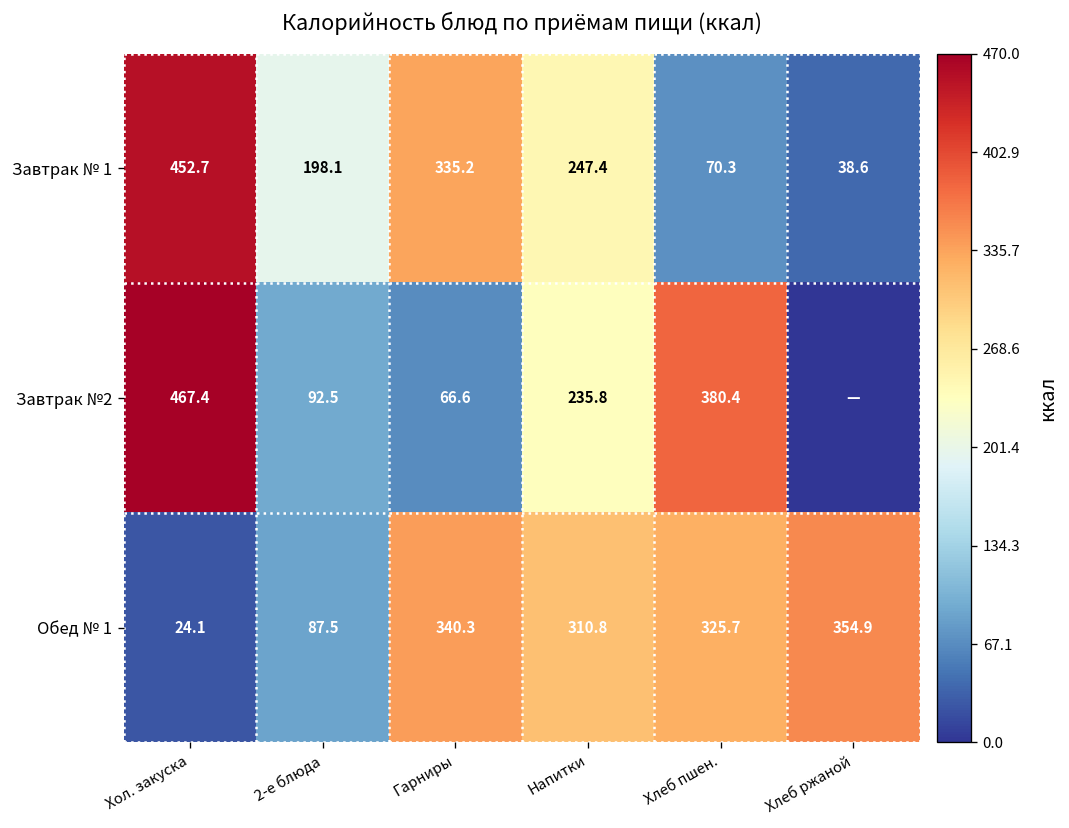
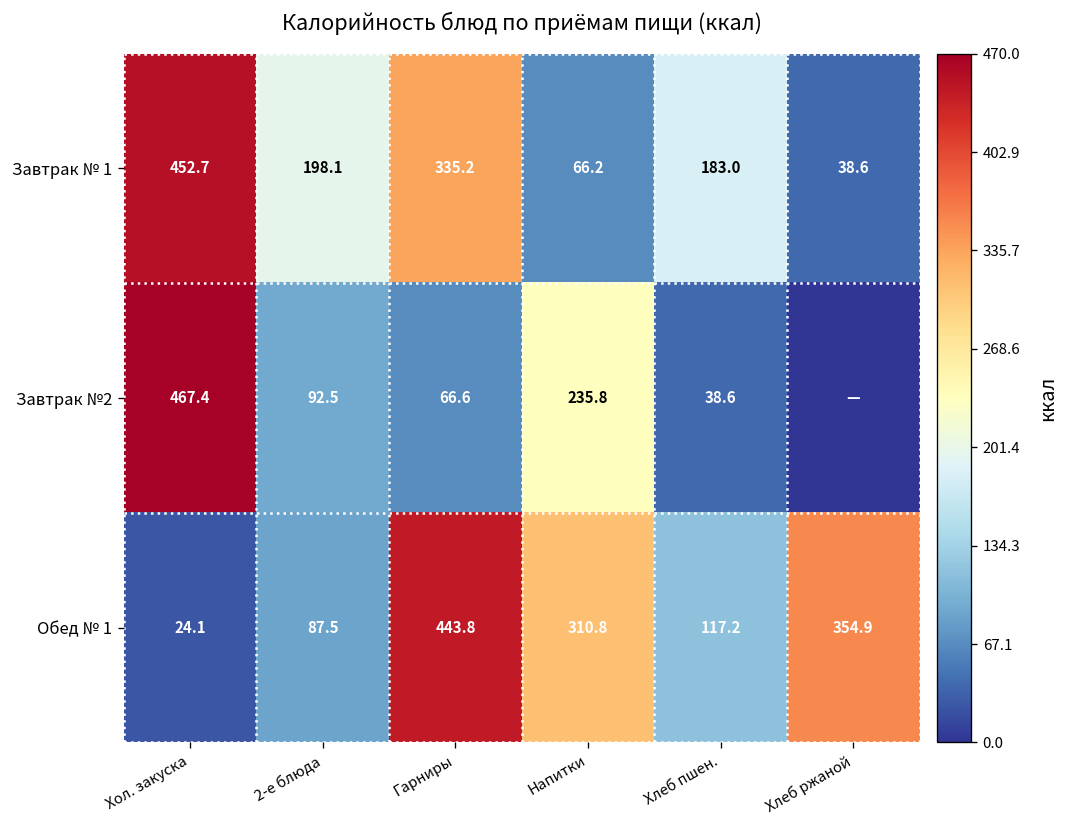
  {
    "Завтрак № 1": {
      "Хол. закуска": 452.7,
      "2-е блюда": 198.1,
      "Гарниры": 335.2,
-     "Напитки": 247.4,
-     "Хлеб пшен.": 70.3,
+     "Напитки": 66.2,
+     "Хлеб пшен.": 183.0,
      "Хлеб ржаной": 38.6
    },
    "Завтрак №2": {
      "Хол. закуска": 467.4,
      "2-е блюда": 92.5,
      "Гарниры": 66.6,
      "Напитки": 235.8,
-     "Хлеб пшен.": 380.4
+     "Хлеб пшен.": 38.6
    },
    "Обед № 1": {
      "Хол. закуска": 24.1,
      "2-е блюда": 87.5,
-     "Гарниры": 340.3,
+     "Гарниры": 443.8,
      "Напитки": 310.8,
-     "Хлеб пшен.": 325.7,
+     "Хлеб пшен.": 117.2,
      "Хлеб ржаной": 354.9
    }
  }
